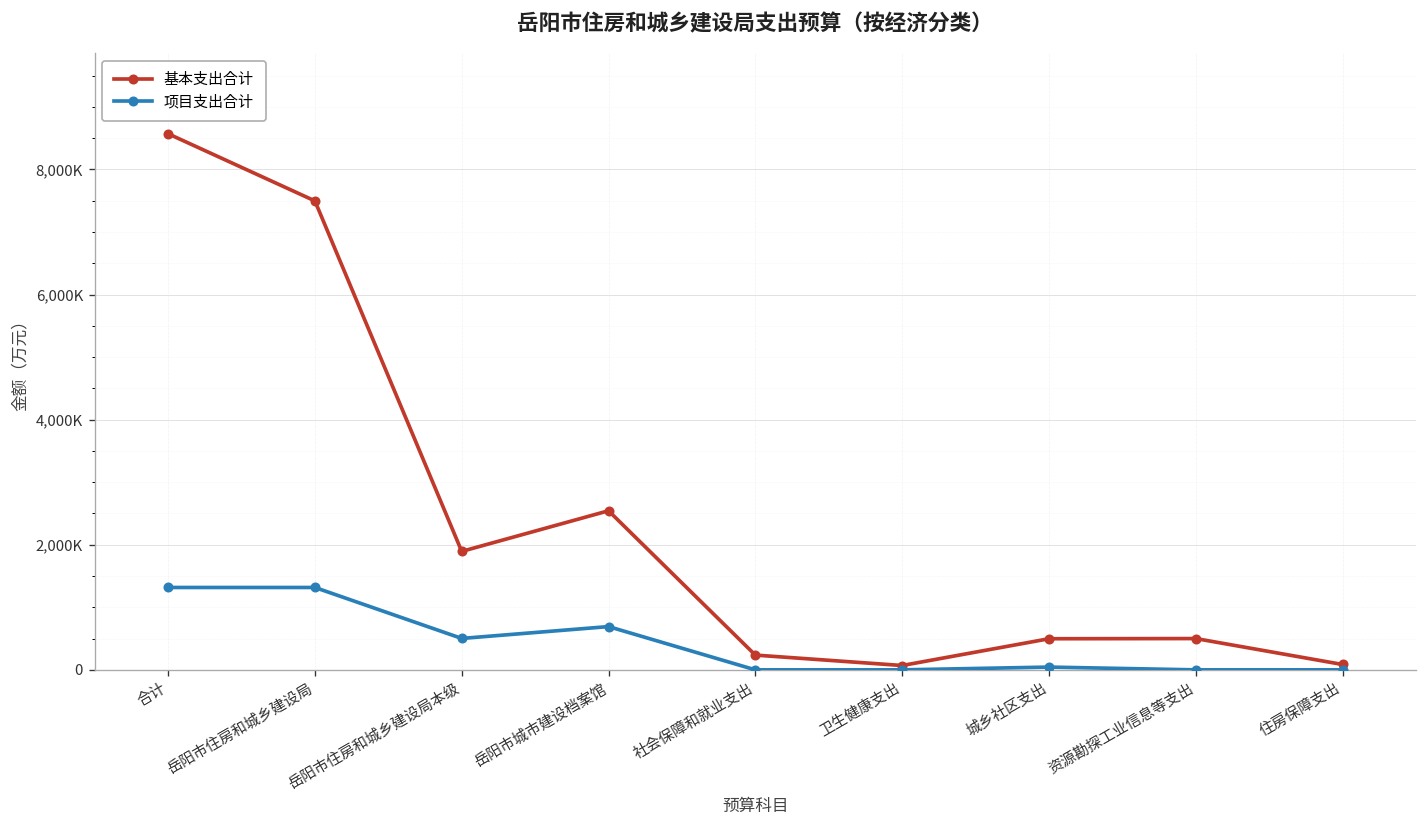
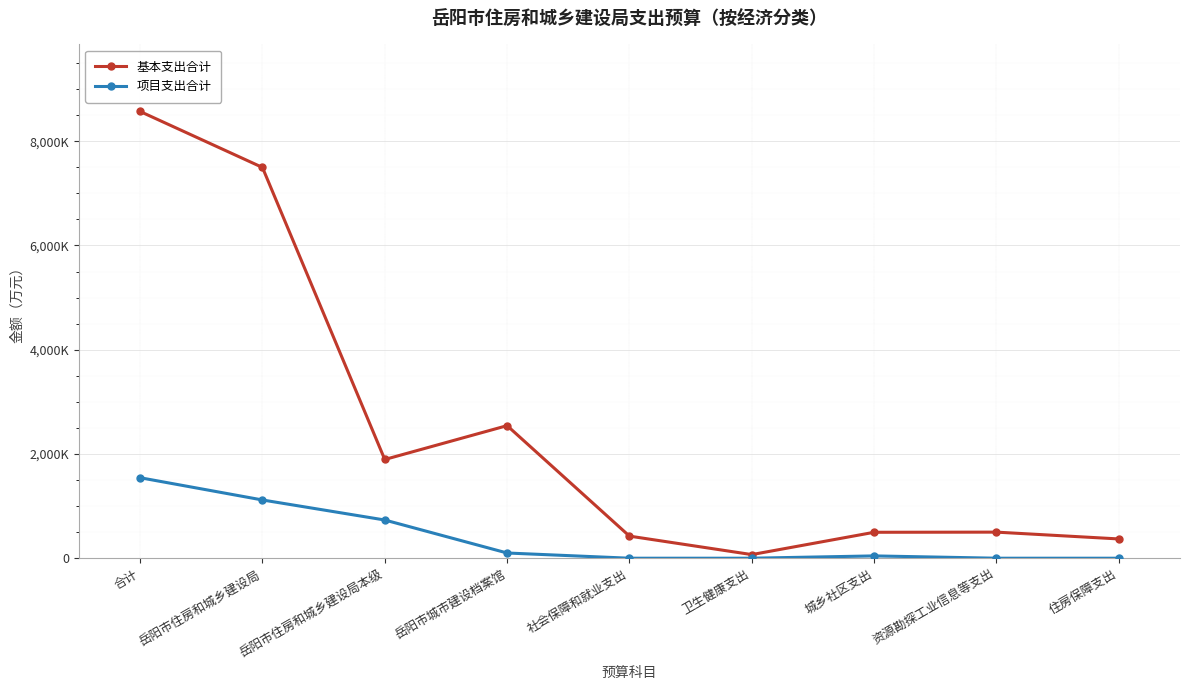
  {
    "基本支出合计": {
      "合计": "8,600,000",
      "岳阳市住房和城乡建设局": "7,500,000",
      "岳阳市住房和城乡建设局本级": "1,900,000",
      "岳阳市城市建设档案馆": "2,500,000",
-     "社会保障和就业支出": "200,000",
+     "社会保障和就业支出": "400,000",
      "卫生健康支出": "100,000",
      "城乡社区支出": "500,000",
      "资源勘探工业信息等支出": "500,000",
-     "住房保障支出": "100,000"
+     "住房保障支出": "400,000"
    },
    "项目支出合计": {
-     "合计": "1,300,000",
-     "岳阳市住房和城乡建设局": "1,300,000",
-     "岳阳市住房和城乡建设局本级": "500,000",
-     "岳阳市城市建设档案馆": "700,000",
+     "合计": "1,500,000",
+     "岳阳市住房和城乡建设局": "1,100,000",
+     "岳阳市住房和城乡建设局本级": "700,000",
+     "岳阳市城市建设档案馆": "100,000",
      "社会保障和就业支出": "0",
      "卫生健康支出": "0",
      "城乡社区支出": "0",
      "资源勘探工业信息等支出": "0",
      "住房保障支出": "0"
    }
  }
